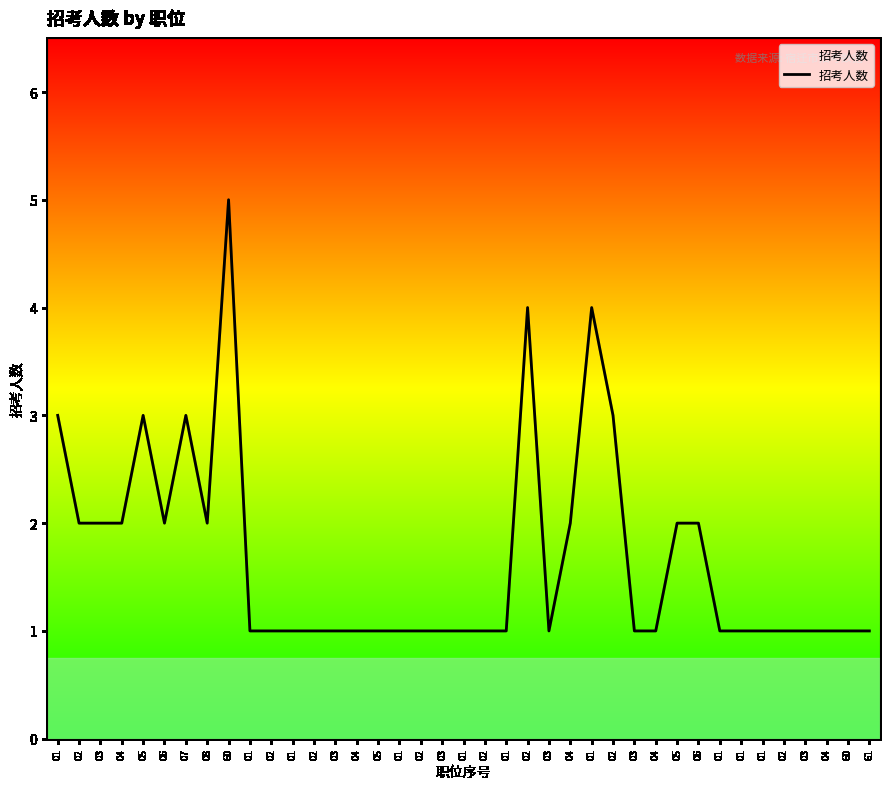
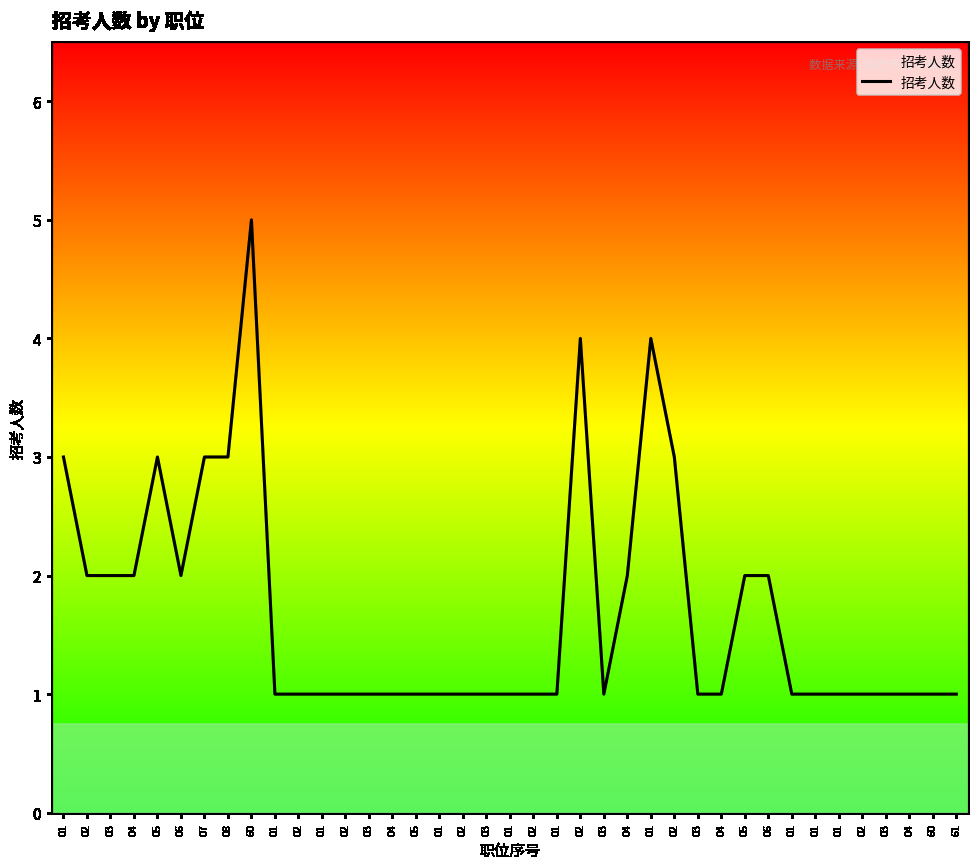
  {
    "07": 3,
-   "08": 2,
+   "08": 3,
    "61": 1
  }
